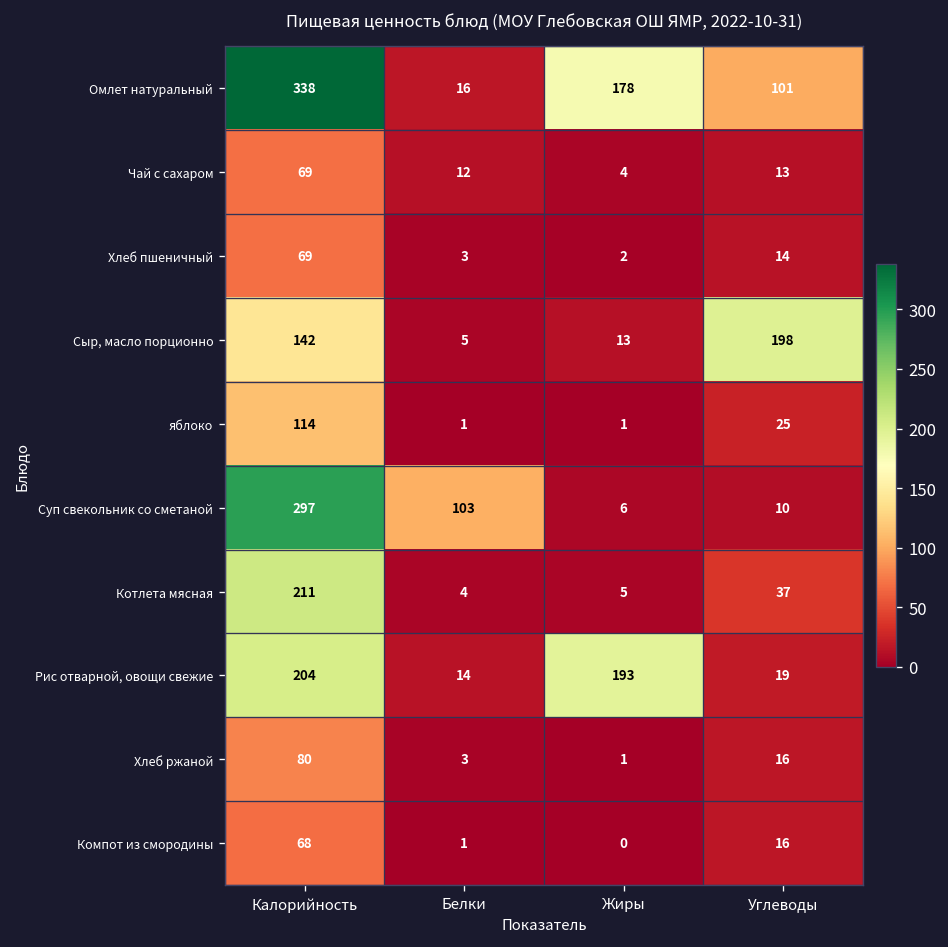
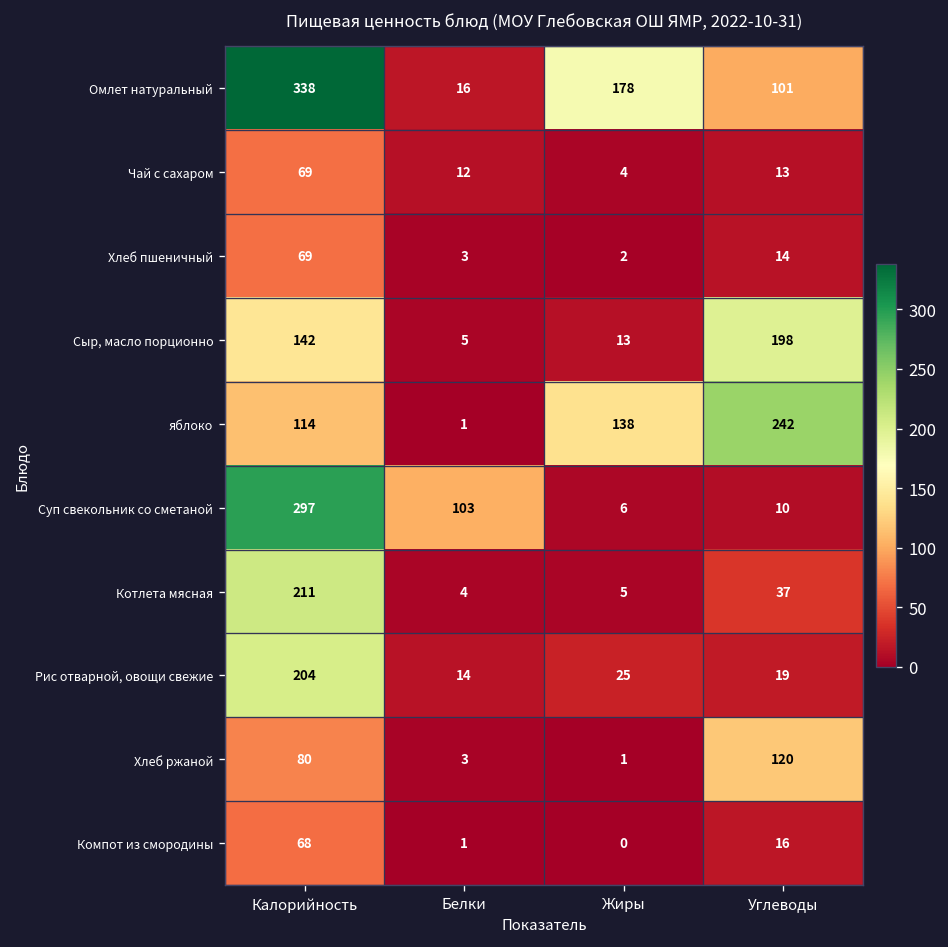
  {
    "Омлет натуральный": {
      "Калорийность": 338,
      "Белки": 16,
      "Жиры": 178,
      "Углеводы": 101
    },
    "Чай с сахаром": {
      "Калорийность": 69,
      "Белки": 12,
      "Жиры": 4,
      "Углеводы": 13
    },
    "Хлеб пшеничный": {
      "Калорийность": 69,
      "Белки": 3,
      "Жиры": 2,
      "Углеводы": 14
    },
    "Сыр, масло порционно": {
      "Калорийность": 142,
      "Белки": 5,
      "Жиры": 13,
      "Углеводы": 198
    },
    "яблоко": {
      "Калорийность": 114,
      "Белки": 1,
-     "Жиры": 1,
-     "Углеводы": 25
+     "Жиры": 138,
+     "Углеводы": 242
    },
    "Суп свекольник со сметаной": {
      "Калорийность": 297,
      "Белки": 103,
      "Жиры": 6,
      "Углеводы": 10
    },
    "Котлета мясная": {
      "Калорийность": 211,
      "Белки": 4,
      "Жиры": 5,
      "Углеводы": 37
    },
    "Рис отварной, овощи свежие": {
      "Калорийность": 204,
      "Белки": 14,
-     "Жиры": 193,
+     "Жиры": 25,
      "Углеводы": 19
    },
    "Хлеб ржаной": {
      "Калорийность": 80,
      "Белки": 3,
      "Жиры": 1,
-     "Углеводы": 16
+     "Углеводы": 120
    },
    "Компот из смородины": {
      "Калорийность": 68,
      "Белки": 1,
      "Жиры": 0,
      "Углеводы": 16
    }
  }
